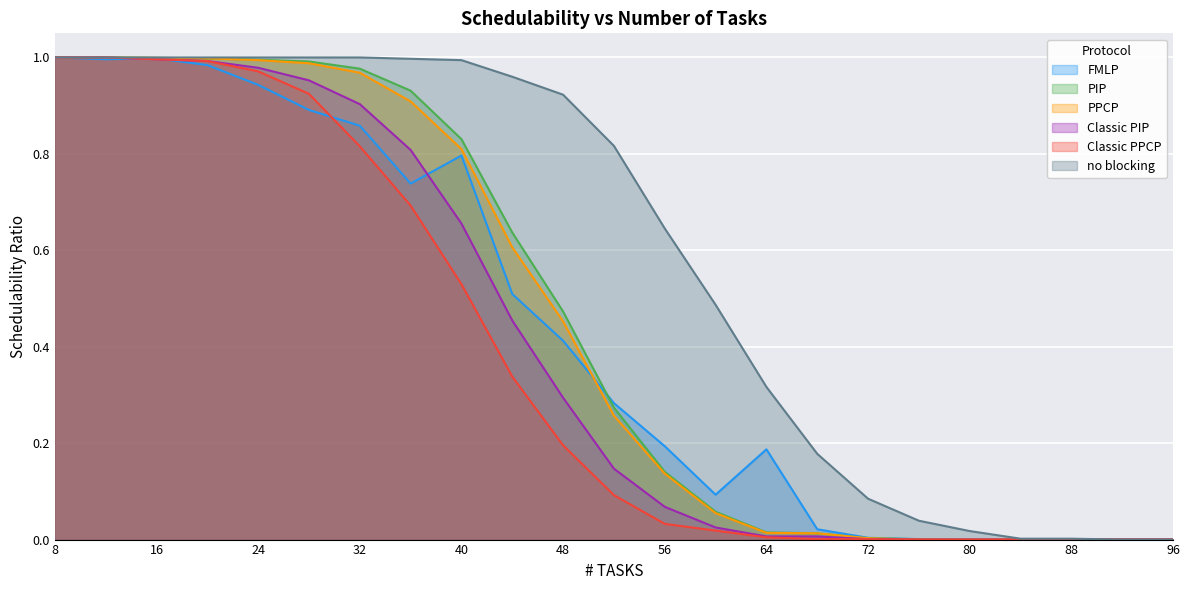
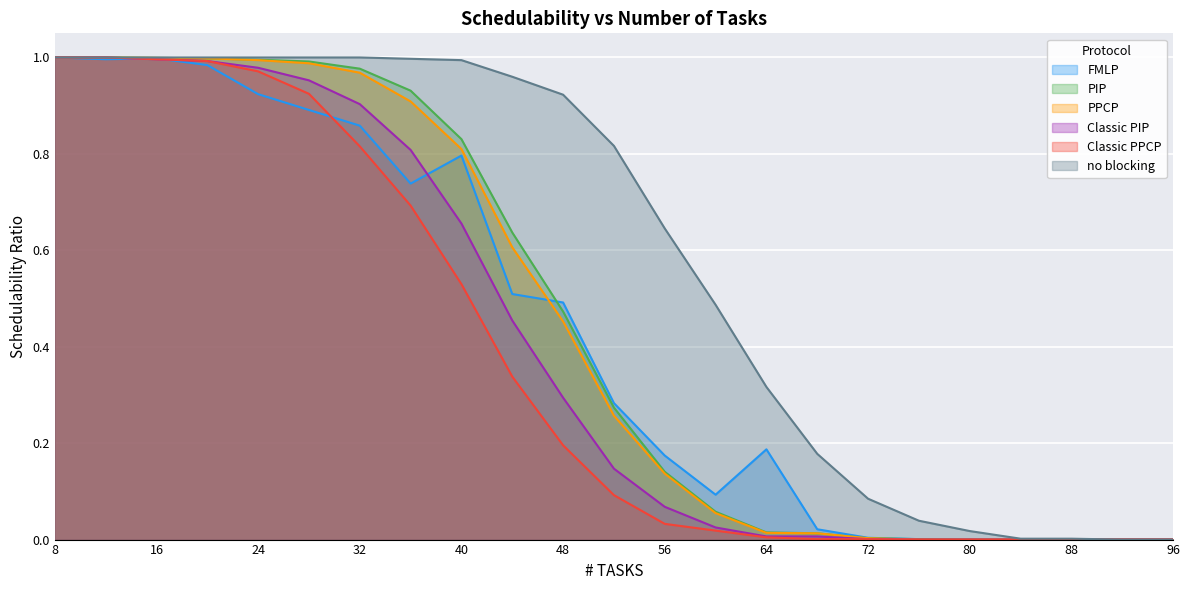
  {
    "FMLP": {
-     "24": 0.94,
+     "24": 0.92,
      "32": 0.86,
      "40": 0.80,
-     "48": 0.41,
-     "56": 0.19,
+     "48": 0.49,
+     "56": 0.17,
      "64": 0.19
    }
  }
